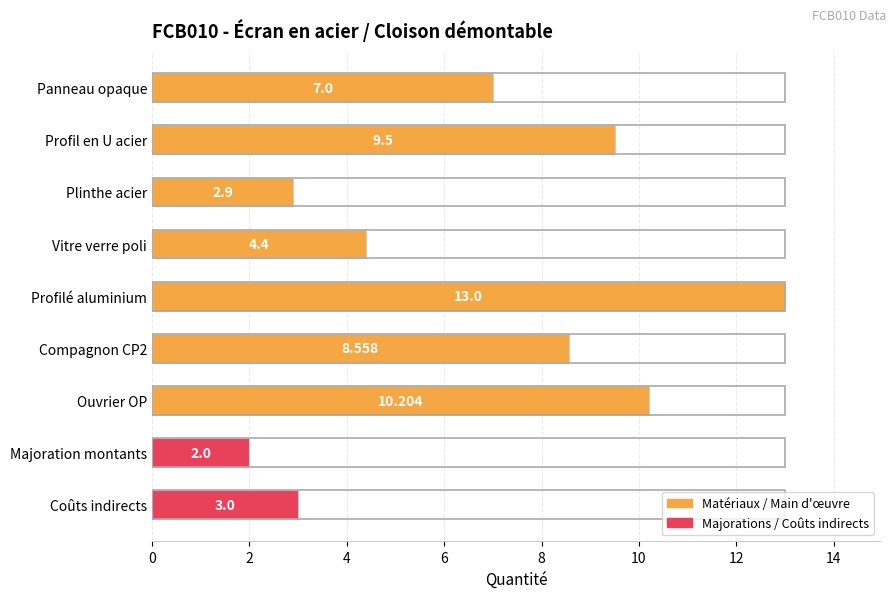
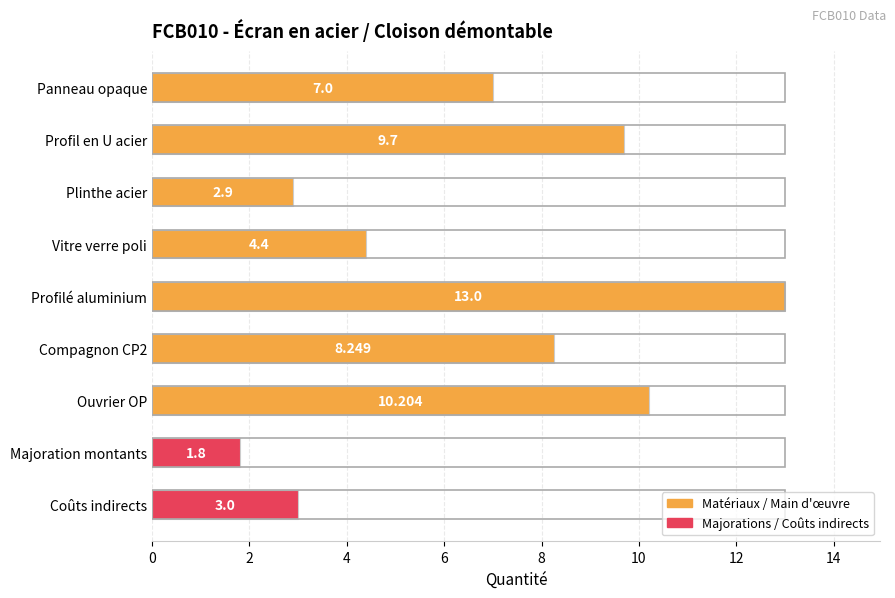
  {
    "Panneau opaque": 7.0,
-   "Profil en U acier": 9.5,
+   "Profil en U acier": 9.7,
    "Plinthe acier": 2.9,
    "Vitre verre poli": 4.4,
    "Profilé aluminium": 13.0,
-   "Compagnon CP2": 8.558,
+   "Compagnon CP2": 8.249,
    "Ouvrier OP": 10.204,
-   "Majoration montants": 2.0,
+   "Majoration montants": 1.8,
    "Coûts indirects": 3.0
  }
